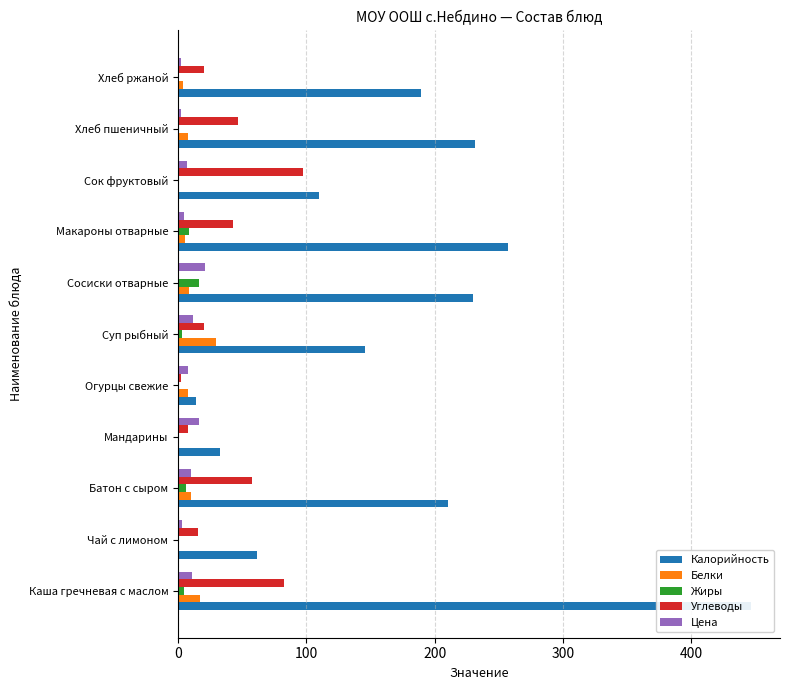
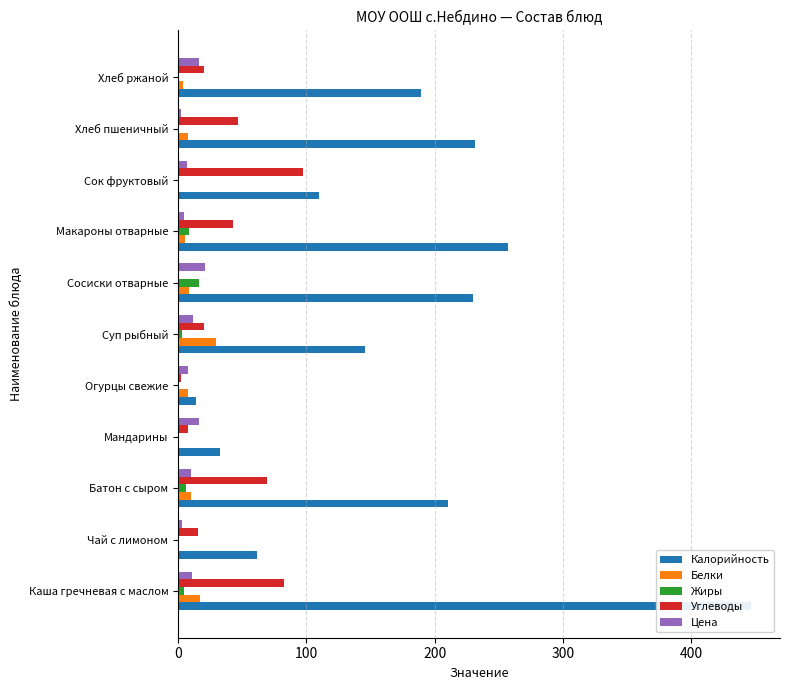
  {
    "Калорийность": {
      "Хлеб ржаной": 189,
      "Хлеб пшеничный": 231,
      "Сок фруктовый": 110,
      "Макароны отварные": 257,
      "Сосиски отварные": 230,
      "Суп рыбный": 145,
      "Огурцы свежие": 14,
      "Мандарины": 33,
      "Батон с сыром": 210,
      "Чай с лимоном": 62
    },
    "Белки": {
      "Хлеб ржаной": 4,
      "Хлеб пшеничный": 8,
      "Макароны отварные": 6,
      "Сосиски отварные": 8,
      "Суп рыбный": 29,
      "Огурцы свежие": 7,
      "Батон с сыром": 10,
      "Каша гречневая с маслом": 17
    },
    "Жиры": {
      "Сок фруктовый": 0,
      "Макароны отварные": 8,
      "Сосиски отварные": 17,
      "Суп рыбный": 3,
      "Батон с сыром": 6,
      "Каша гречневая с маслом": 4
    },
    "Углеводы": {
      "Хлеб ржаной": 20,
      "Хлеб пшеничный": 47,
      "Сок фруктовый": 98,
      "Макароны отварные": 43,
      "Сосиски отварные": 0,
      "Суп рыбный": 21,
      "Огурцы свежие": 3,
      "Мандарины": 8,
-     "Батон с сыром": 58,
+     "Батон с сыром": 69,
      "Чай с лимоном": 15,
      "Каша гречневая с маслом": 83
    },
    "Цена": {
-     "Хлеб ржаной": 2,
+     "Хлеб ржаной": 16,
      "Хлеб пшеничный": 2,
      "Сок фруктовый": 7,
      "Макароны отварные": 5,
      "Сосиски отварные": 21,
      "Суп рыбный": 12,
      "Огурцы свежие": 8,
      "Мандарины": 16,
      "Батон с сыром": 10,
      "Чай с лимоном": 3,
      "Каша гречневая с маслом": 11
    }
  }
